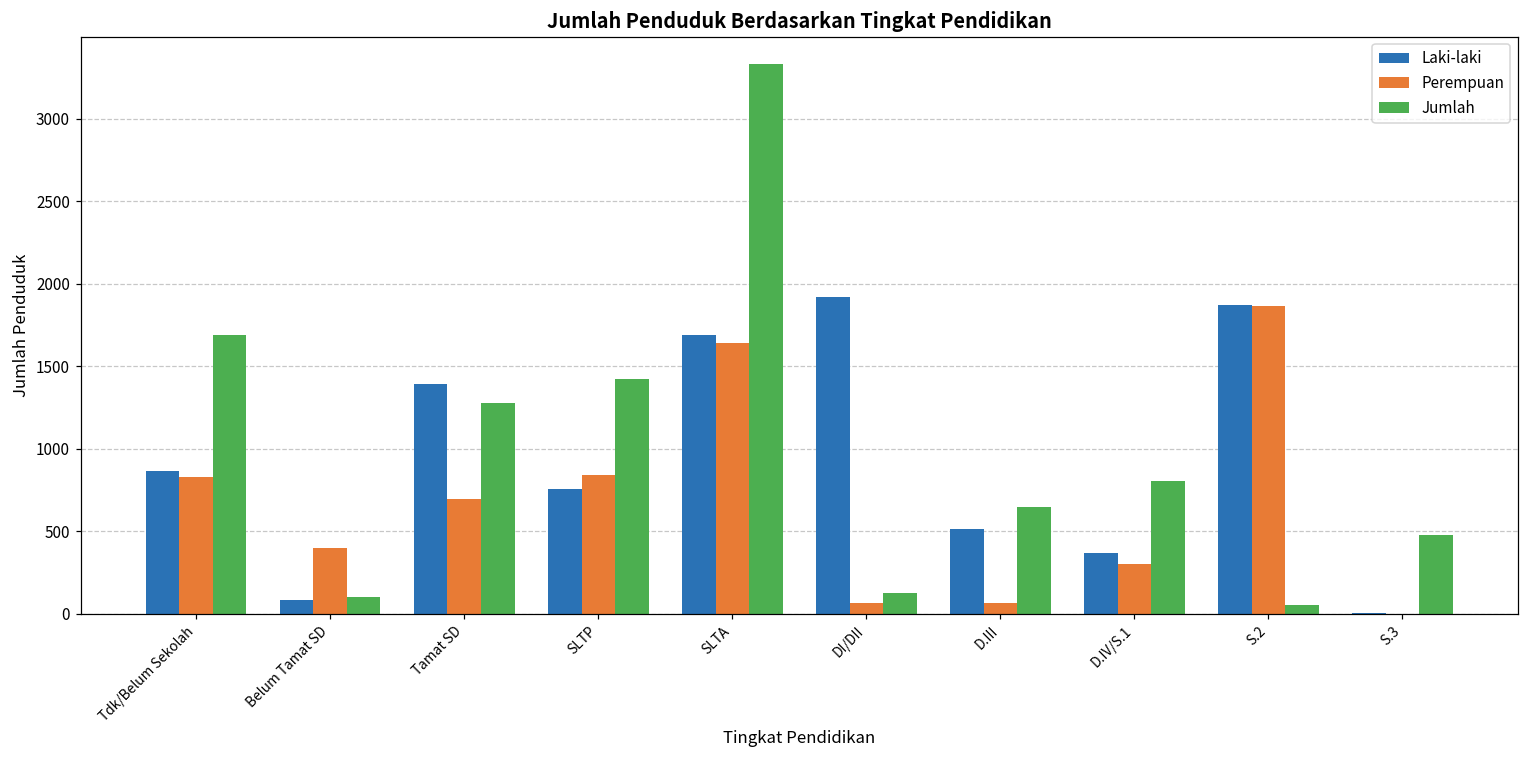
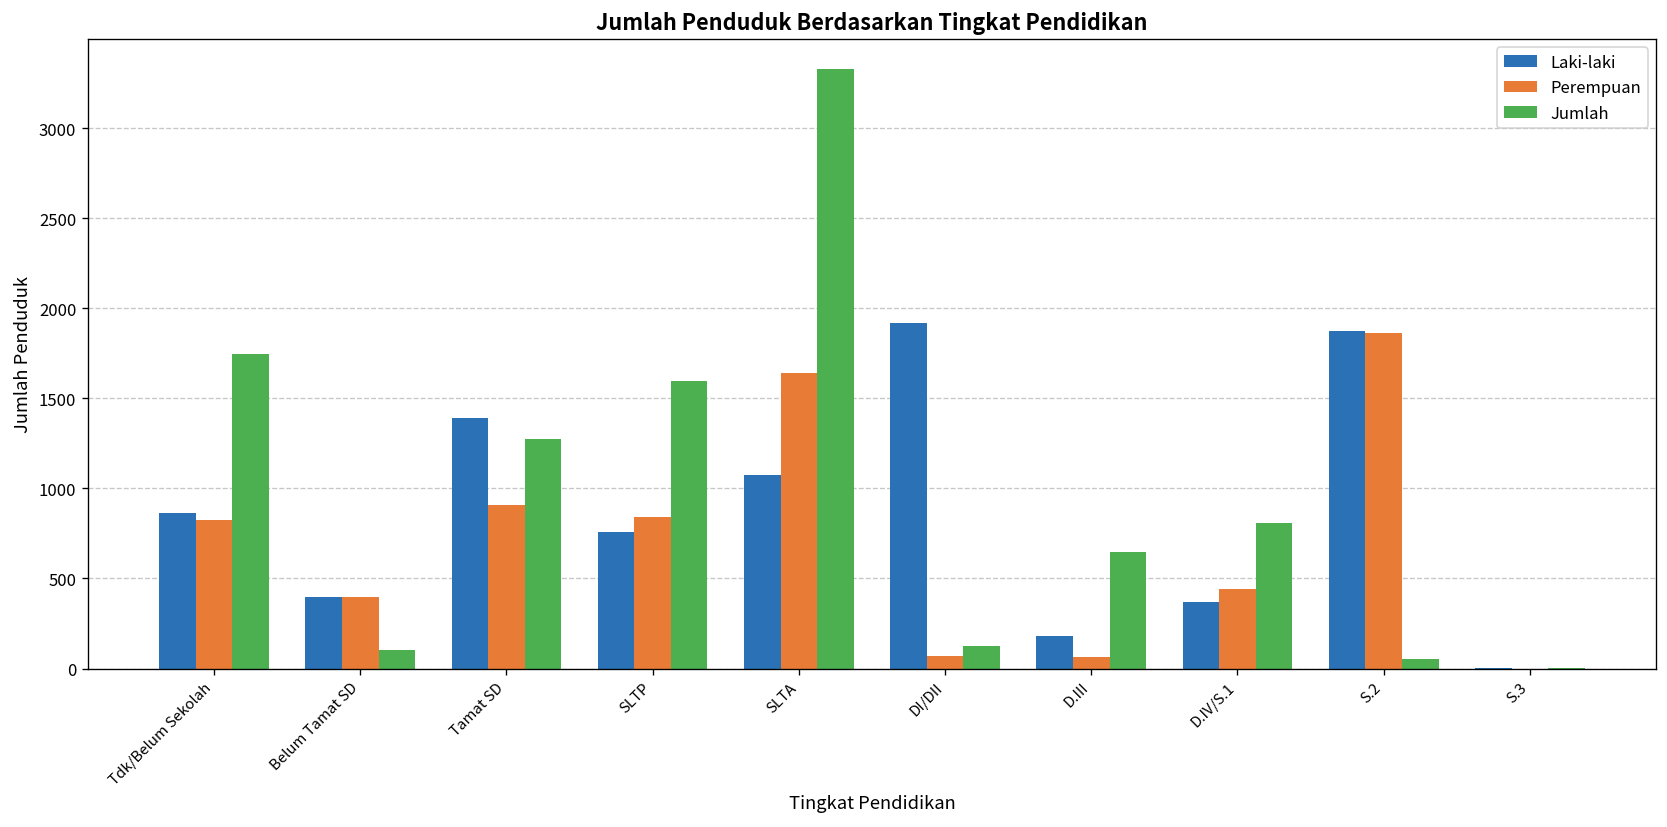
  {
    "Laki-laki": {
      "Tdk/Belum Sekolah": 860,
-     "Belum Tamat SD": 80,
+     "Belum Tamat SD": 400,
      "Tamat SD": 1390,
      "SLTP": 760,
-     "SLTA": 1690,
+     "SLTA": 1080,
      "DI/DII": 1920,
-     "D.III": 510,
+     "D.III": 180,
      "D.IV/S.1": 370,
      "S.2": 1870
    },
    "Perempuan": {
      "Tdk/Belum Sekolah": 830,
      "Belum Tamat SD": 400,
-     "Tamat SD": 700,
+     "Tamat SD": 910,
      "SLTP": 840,
      "SLTA": 1640,
      "DI/DII": 70,
      "D.III": 70,
-     "D.IV/S.1": 300,
+     "D.IV/S.1": 440,
      "S.2": 1860,
      "S.3": 0
    },
    "Jumlah": {
-     "Tdk/Belum Sekolah": 1690,
+     "Tdk/Belum Sekolah": 1750,
      "Belum Tamat SD": 100,
      "Tamat SD": 1270,
-     "SLTP": 1420,
+     "SLTP": 1600,
      "SLTA": 3330,
      "DI/DII": 120,
      "D.III": 650,
      "D.IV/S.1": 810,
      "S.2": 50,
-     "S.3": 480
+     "S.3": 0
    }
  }
